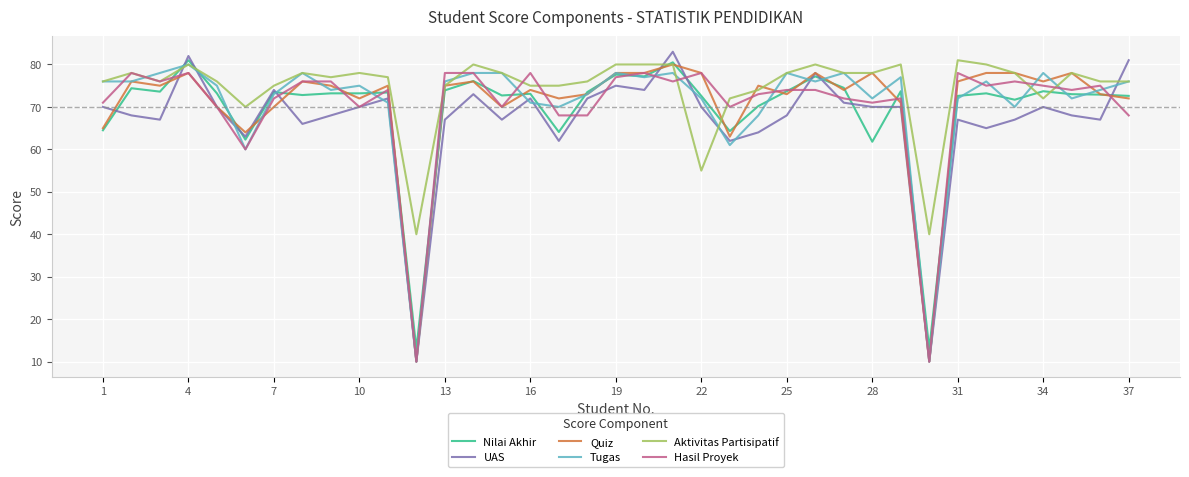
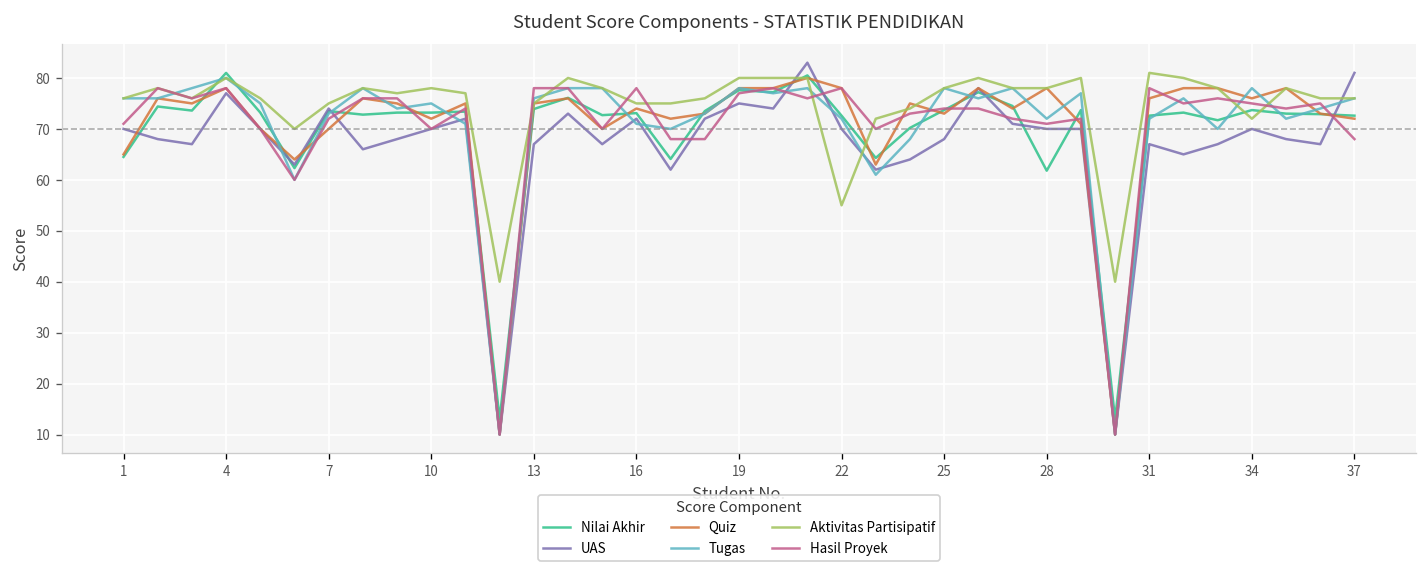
  {
    "Nilai Akhir": {
      "4": 81,
      "10": 73,
      "13": 74,
      "16": 73,
      "22": 73,
      "28": 62,
      "31": 73,
      "34": 74,
      "37": 73
    },
    "UAS": {
      "1": 70,
-     "4": 82,
+     "4": 77,
      "13": 67,
      "16": 72,
      "19": 75,
      "22": 70,
      "25": 68,
      "28": 70,
      "31": 67,
      "34": 70,
      "37": 81
    },
    "Quiz": {
      "7": 70,
      "10": 72,
      "16": 74,
      "25": 73,
      "31": 76,
      "34": 76,
      "37": 72
    },
    "Tugas": {
      "10": 75,
      "13": 76,
      "16": 71,
      "22": 72,
      "28": 72,
      "31": 72,
      "34": 78
    },
    "Aktivitas Partisipatif": {
      "7": 75,
      "10": 78,
      "16": 75,
      "19": 80,
      "22": 55,
      "31": 81,
      "34": 72
    },
    "Hasil Proyek": {
      "1": 71,
      "7": 72,
      "13": 78,
      "16": 78,
      "19": 77,
      "28": 71,
      "31": 78,
      "34": 75,
      "37": 68
    }
  }
